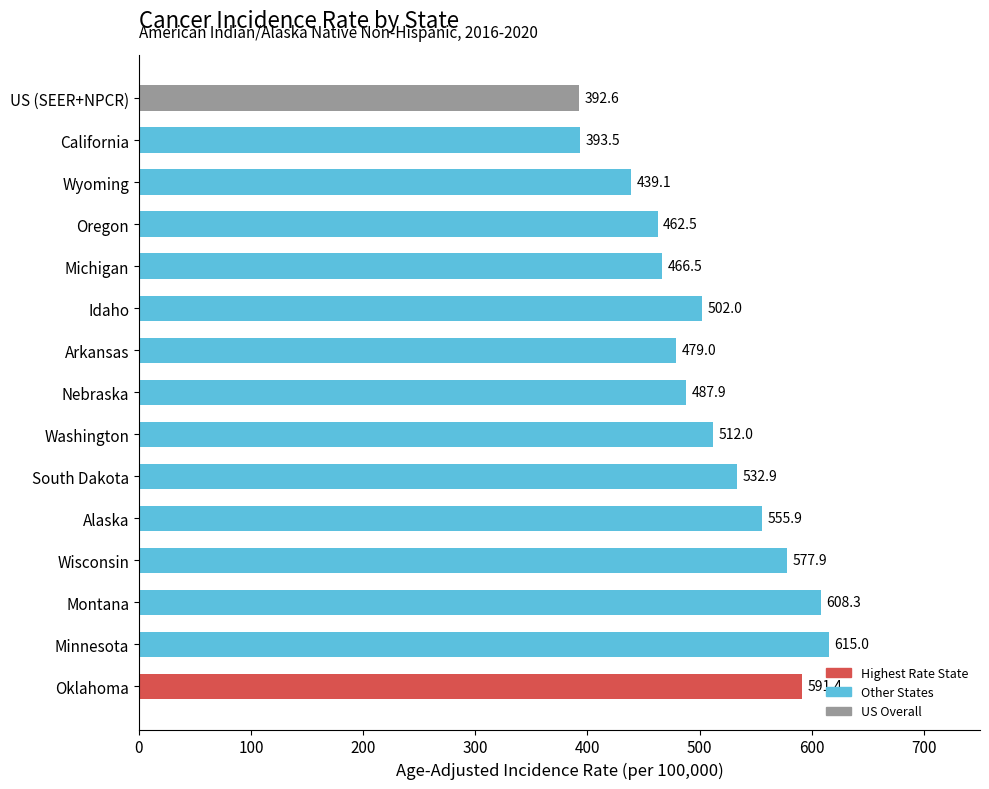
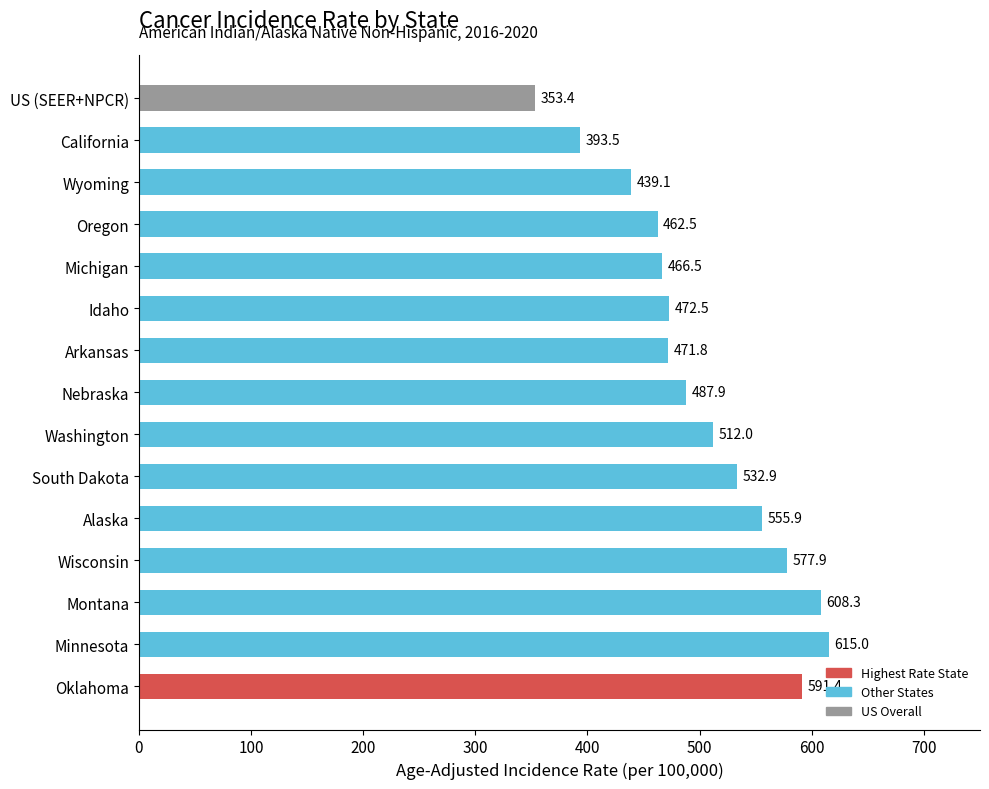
  {
-   "US (SEER+NPCR)": 392.6,
+   "US (SEER+NPCR)": 353.4,
    "California": 393.5,
    "Wyoming": 439.1,
    "Oregon": 462.5,
    "Michigan": 466.5,
-   "Idaho": 502.0,
-   "Arkansas": 479.0,
+   "Idaho": 472.5,
+   "Arkansas": 471.8,
    "Nebraska": 487.9,
    "Washington": 512.0,
    "South Dakota": 532.9,
    "Alaska": 555.9,
    "Wisconsin": 577.9,
    "Montana": 608.3,
    "Minnesota": 615.0,
    "Oklahoma": 591.4
  }
